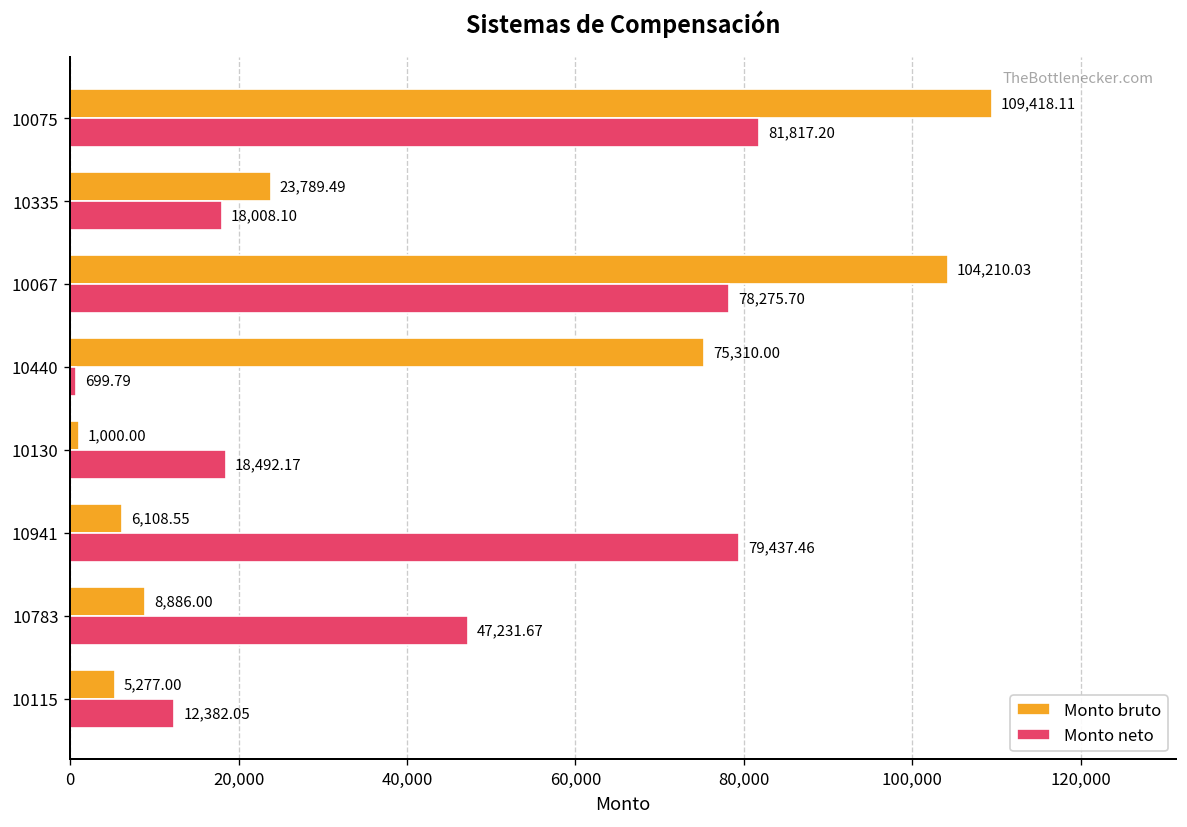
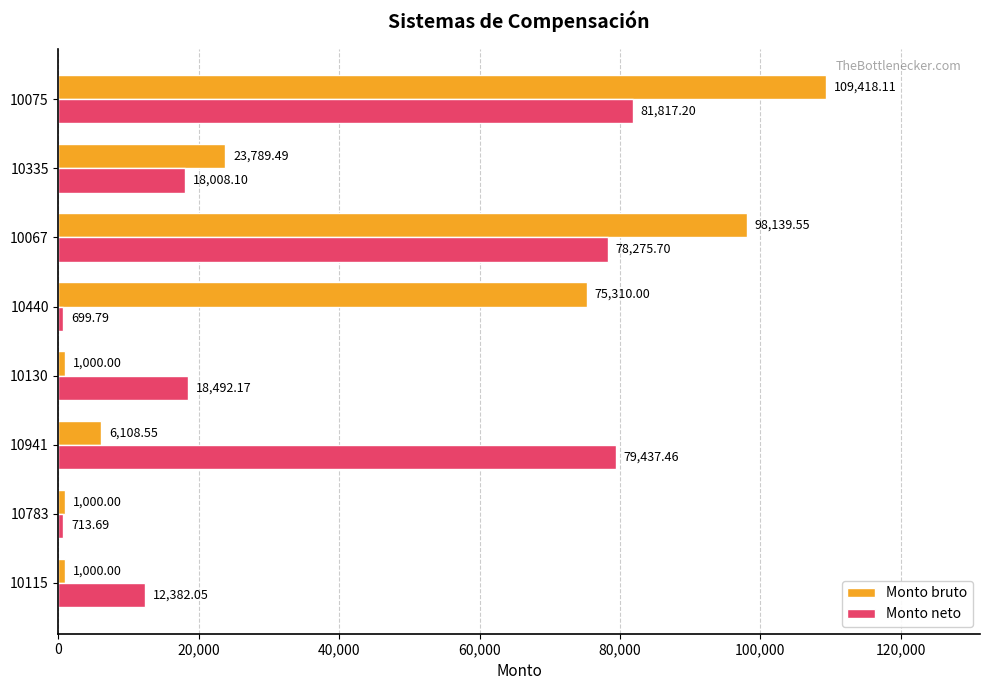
  {
    "Monto bruto": {
      "10075": "109,418.11",
      "10335": "23,789.49",
-     "10067": "104,210.03",
+     "10067": "98,139.55",
      "10440": "75,310.00",
      "10130": "1,000.00",
      "10941": "6,108.55",
-     "10783": "8,886.00",
-     "10115": "5,277.00"
+     "10783": "1,000.00",
+     "10115": "1,000.00"
    },
    "Monto neto": {
      "10075": "81,817.20",
      "10335": "18,008.10",
      "10067": "78,275.70",
      "10440": "699.79",
      "10130": "18,492.17",
      "10941": "79,437.46",
-     "10783": "47,231.67",
+     "10783": "713.69",
      "10115": "12,382.05"
    }
  }
